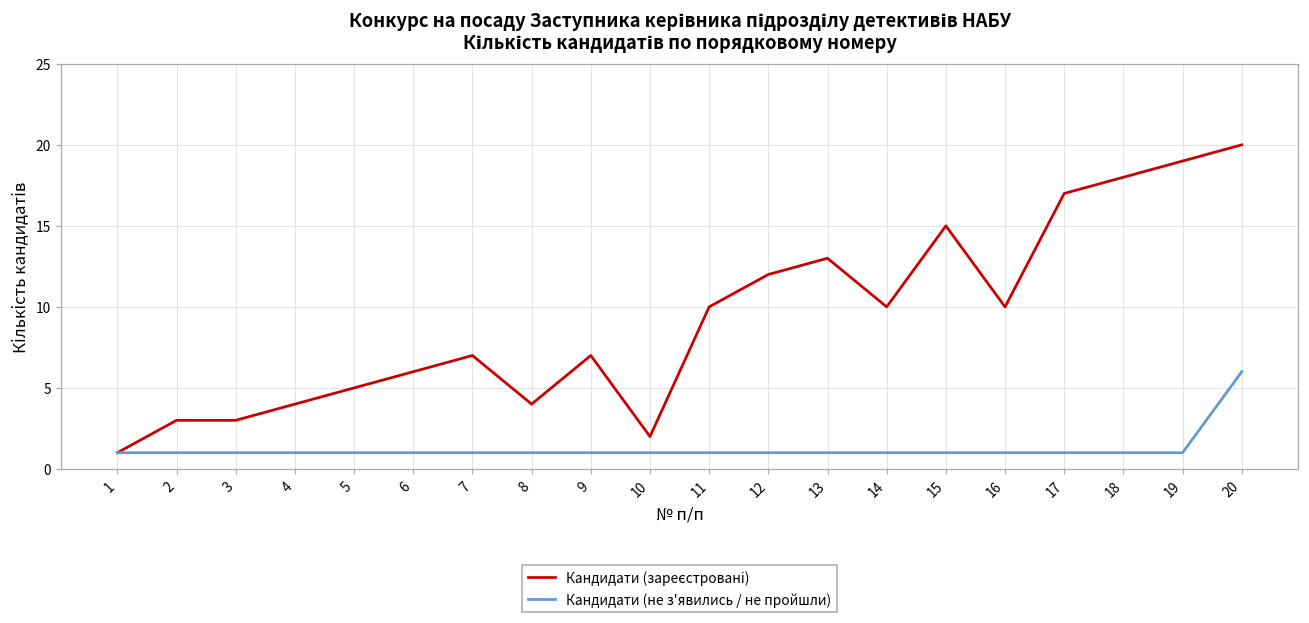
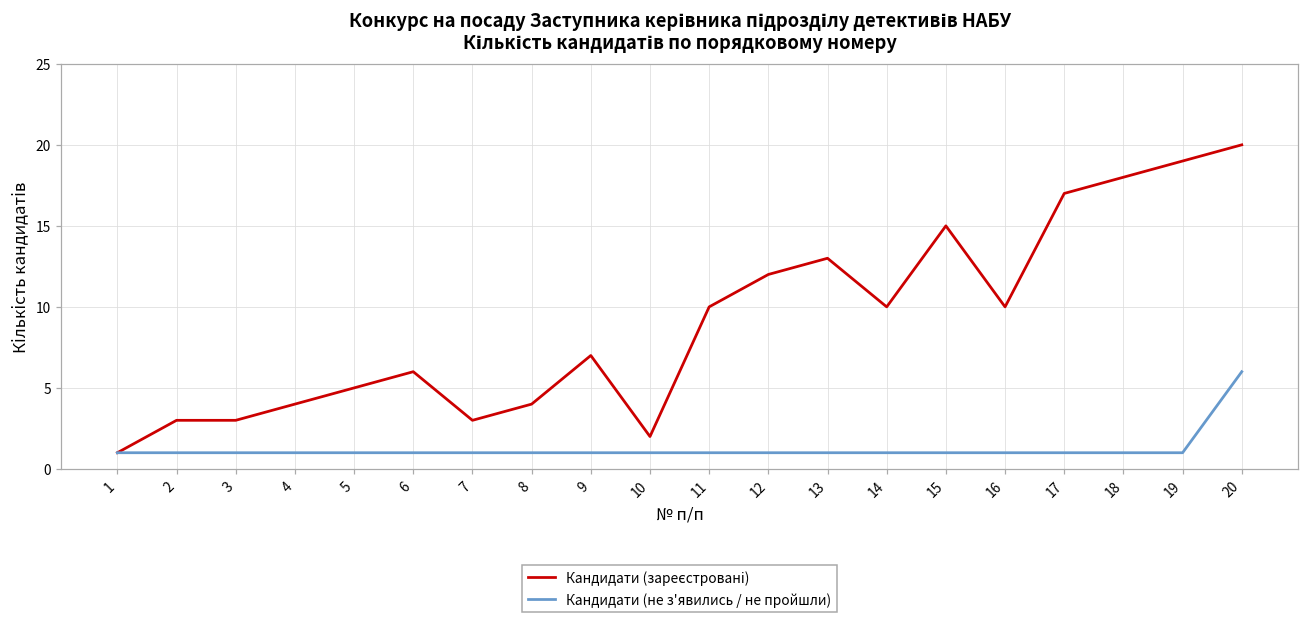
  {
    "Кандидати (зареєстровані)": {
      "2": 3,
      "3": 3,
      "4": 4,
      "5": 5,
      "6": 6,
-     "7": 7,
+     "7": 3,
      "8": 4,
      "9": 7,
      "10": 2,
      "11": 10,
      "12": 12,
      "13": 13,
      "14": 10,
      "15": 15,
      "16": 10,
      "17": 17,
      "18": 18,
      "19": 19,
      "20": 20
    },
    "Кандидати (не з'явились / не пройшли)": {
      "2": 1,
      "3": 1,
      "4": 1,
      "5": 1,
      "6": 1,
      "7": 1,
      "8": 1,
      "9": 1,
      "10": 1,
      "11": 1,
      "12": 1,
      "13": 1,
      "14": 1,
      "15": 1,
      "16": 1,
      "17": 1,
      "18": 1,
      "19": 1,
      "20": 6
    }
  }
